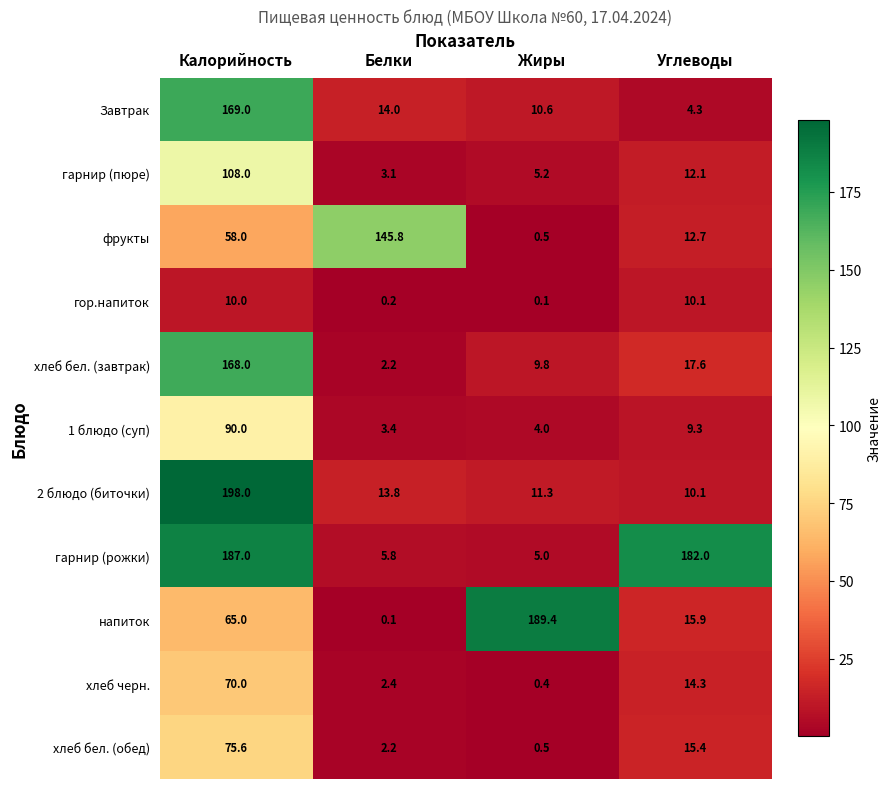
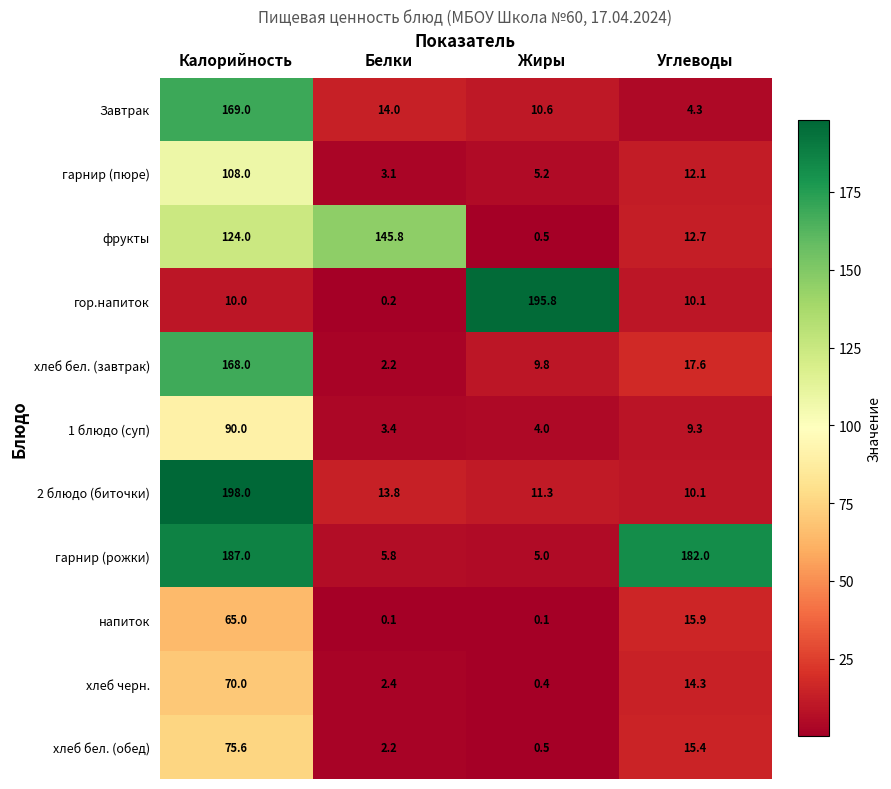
  {
    "Завтрак": {
      "Калорийность": 169.0,
      "Белки": 14.0,
      "Жиры": 10.6,
      "Углеводы": 4.3
    },
    "гарнир (пюре)": {
      "Калорийность": 108.0,
      "Белки": 3.1,
      "Жиры": 5.2,
      "Углеводы": 12.1
    },
    "фрукты": {
-     "Калорийность": 58.0,
+     "Калорийность": 124.0,
      "Белки": 145.8,
      "Жиры": 0.5,
      "Углеводы": 12.7
    },
    "гор.напиток": {
      "Калорийность": 10.0,
      "Белки": 0.2,
-     "Жиры": 0.1,
+     "Жиры": 195.8,
      "Углеводы": 10.1
    },
    "хлеб бел. (завтрак)": {
      "Калорийность": 168.0,
      "Белки": 2.2,
      "Жиры": 9.8,
      "Углеводы": 17.6
    },
    "1 блюдо (суп)": {
      "Калорийность": 90.0,
      "Белки": 3.4,
      "Жиры": 4.0,
      "Углеводы": 9.3
    },
    "2 блюдо (биточки)": {
      "Калорийность": 198.0,
      "Белки": 13.8,
      "Жиры": 11.3,
      "Углеводы": 10.1
    },
    "гарнир (рожки)": {
      "Калорийность": 187.0,
      "Белки": 5.8,
      "Жиры": 5.0,
      "Углеводы": 182.0
    },
    "напиток": {
      "Калорийность": 65.0,
      "Белки": 0.1,
-     "Жиры": 189.4,
+     "Жиры": 0.1,
      "Углеводы": 15.9
    },
    "хлеб черн.": {
      "Калорийность": 70.0,
      "Белки": 2.4,
      "Жиры": 0.4,
      "Углеводы": 14.3
    },
    "хлеб бел. (обед)": {
      "Калорийность": 75.6,
      "Белки": 2.2,
      "Жиры": 0.5,
      "Углеводы": 15.4
    }
  }
